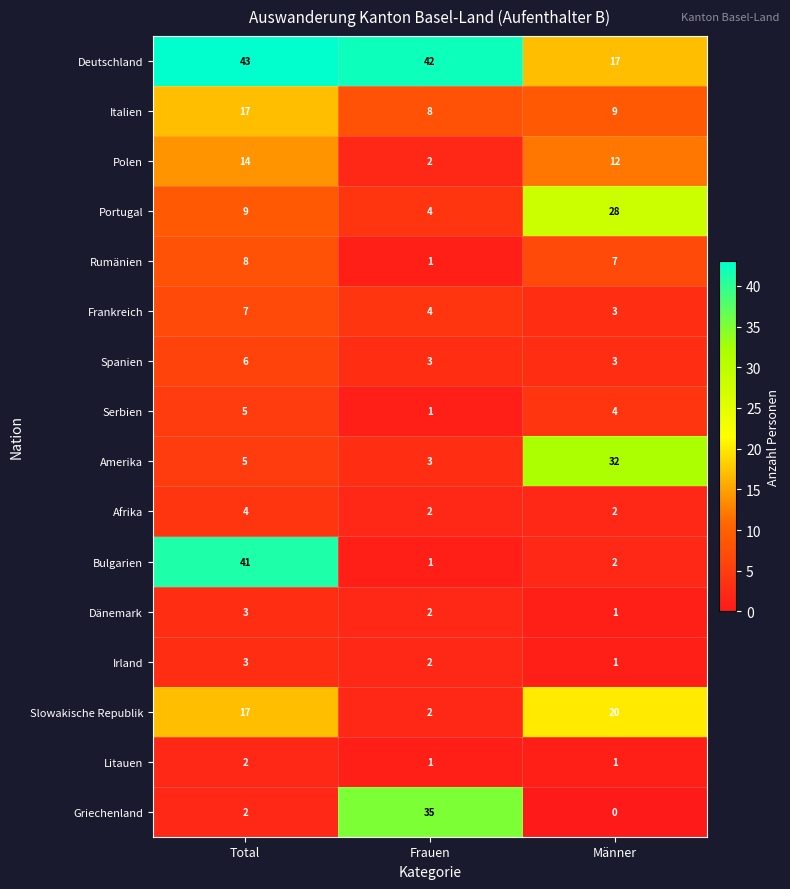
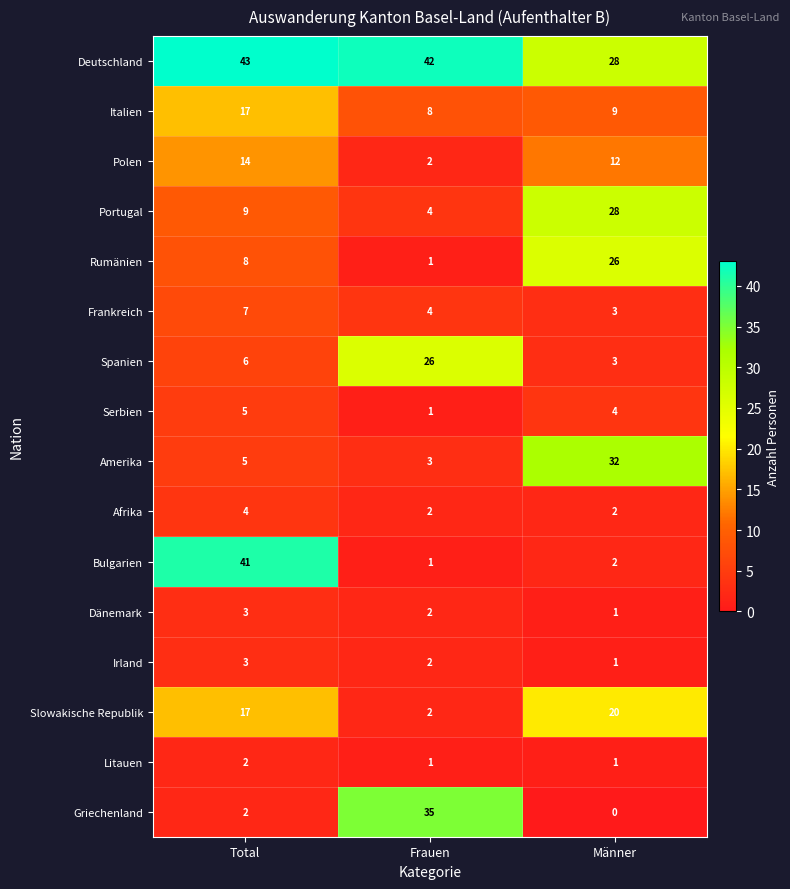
  {
    "Deutschland": {
      "Total": 43,
      "Frauen": 42,
-     "Männer": 17
+     "Männer": 28
    },
    "Italien": {
      "Total": 17,
      "Frauen": 8,
      "Männer": 9
    },
    "Polen": {
      "Total": 14,
      "Frauen": 2,
      "Männer": 12
    },
    "Portugal": {
      "Total": 9,
      "Frauen": 4,
      "Männer": 28
    },
    "Rumänien": {
      "Total": 8,
      "Frauen": 1,
-     "Männer": 7
+     "Männer": 26
    },
    "Frankreich": {
      "Total": 7,
      "Frauen": 4,
      "Männer": 3
    },
    "Spanien": {
      "Total": 6,
-     "Frauen": 3,
+     "Frauen": 26,
      "Männer": 3
    },
    "Serbien": {
      "Total": 5,
      "Frauen": 1,
      "Männer": 4
    },
    "Amerika": {
      "Total": 5,
      "Frauen": 3,
      "Männer": 32
    },
    "Afrika": {
      "Total": 4,
      "Frauen": 2,
      "Männer": 2
    },
    "Bulgarien": {
      "Total": 41,
      "Frauen": 1,
      "Männer": 2
    },
    "Dänemark": {
      "Total": 3,
      "Frauen": 2,
      "Männer": 1
    },
    "Irland": {
      "Total": 3,
      "Frauen": 2,
      "Männer": 1
    },
    "Slowakische Republik": {
      "Total": 17,
      "Frauen": 2,
      "Männer": 20
    },
    "Litauen": {
      "Total": 2,
      "Frauen": 1,
      "Männer": 1
    },
    "Griechenland": {
      "Total": 2,
      "Frauen": 35,
      "Männer": 0
    }
  }
